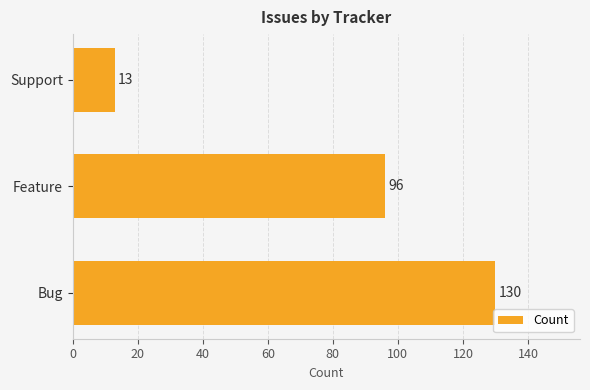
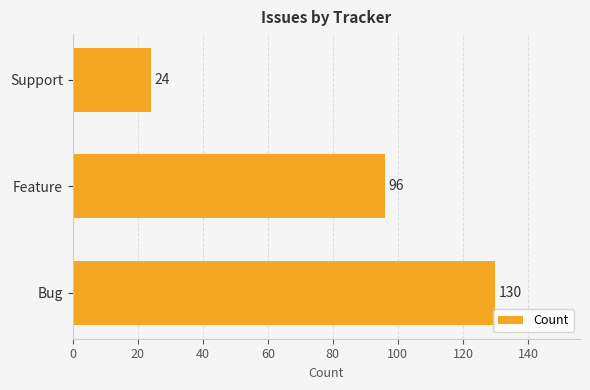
  {
-   "Support": 13,
+   "Support": 24,
    "Feature": 96,
    "Bug": 130
  }
